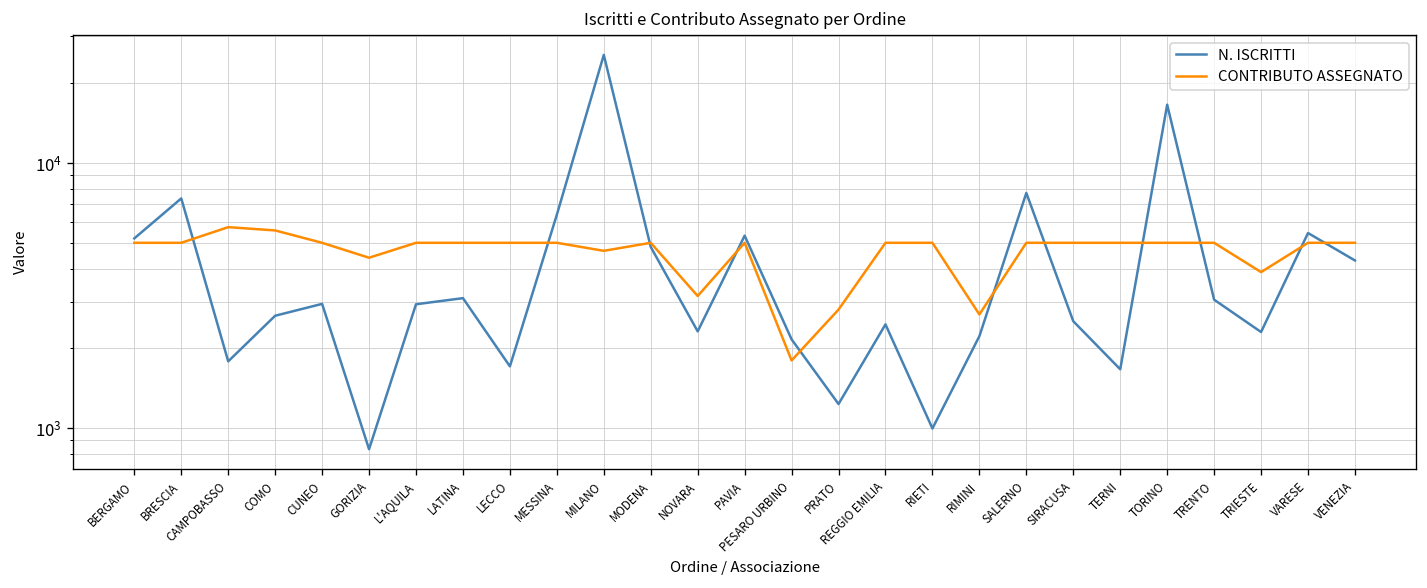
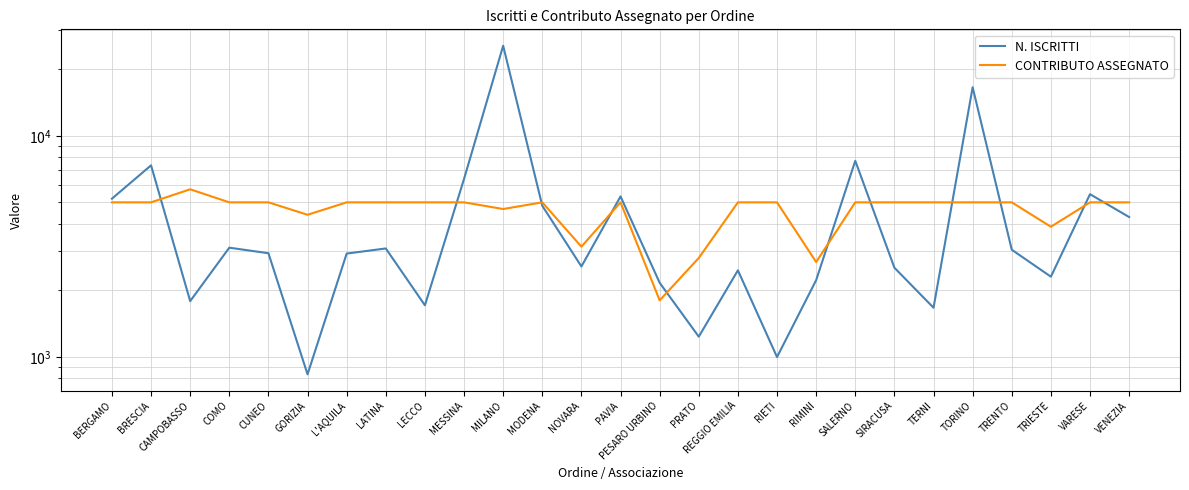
  {
    "N. ISCRITTI": {
      "BERGAMO": 5200,
      "BRESCIA": 7400,
      "CAMPOBASSO": 1800,
-     "COMO": 2700,
+     "COMO": 3100,
      "CUNEO": 2900,
      "GORIZIA": 830,
      "L'AQUILA": 2900,
      "LATINA": 3100,
      "LECCO": 1700,
      "MESSINA": 6400,
      "MILANO": 26000,
      "MODENA": 4800,
-     "NOVARA": 2300,
+     "NOVARA": 2600,
      "PAVIA": 5300,
      "PESARO URBINO": 2200,
      "PRATO": 1200,
      "REGGIO EMILIA": 2500,
      "RIETI": 1000,
      "RIMINI": 2200,
      "SALERNO": 7700,
      "SIRACUSA": 2500,
      "TERNI": 1700,
      "TORINO": 17000,
      "TRENTO": 3100,
      "TRIESTE": 2300,
      "VARESE": 5400,
      "VENEZIA": 4300
    },
    "CONTRIBUTO ASSEGNATO": {
      "BERGAMO": 5000,
      "BRESCIA": 5000,
      "CAMPOBASSO": 5700,
-     "COMO": 5600,
+     "COMO": 5000,
      "CUNEO": 5000,
      "GORIZIA": 4400,
      "L'AQUILA": 5000,
      "LATINA": 5000,
      "LECCO": 5000,
      "MESSINA": 5000,
      "MILANO": 4700,
      "MODENA": 5000,
      "NOVARA": 3200,
      "PAVIA": 5000,
      "PESARO URBINO": 1800,
      "PRATO": 2800,
      "REGGIO EMILIA": 5000,
      "RIETI": 5000,
      "RIMINI": 2700,
      "SALERNO": 5000,
      "SIRACUSA": 5000,
      "TERNI": 5000,
      "TORINO": 5000,
      "TRENTO": 5000,
      "TRIESTE": 3900,
      "VARESE": 5000,
      "VENEZIA": 5000
    }
  }
